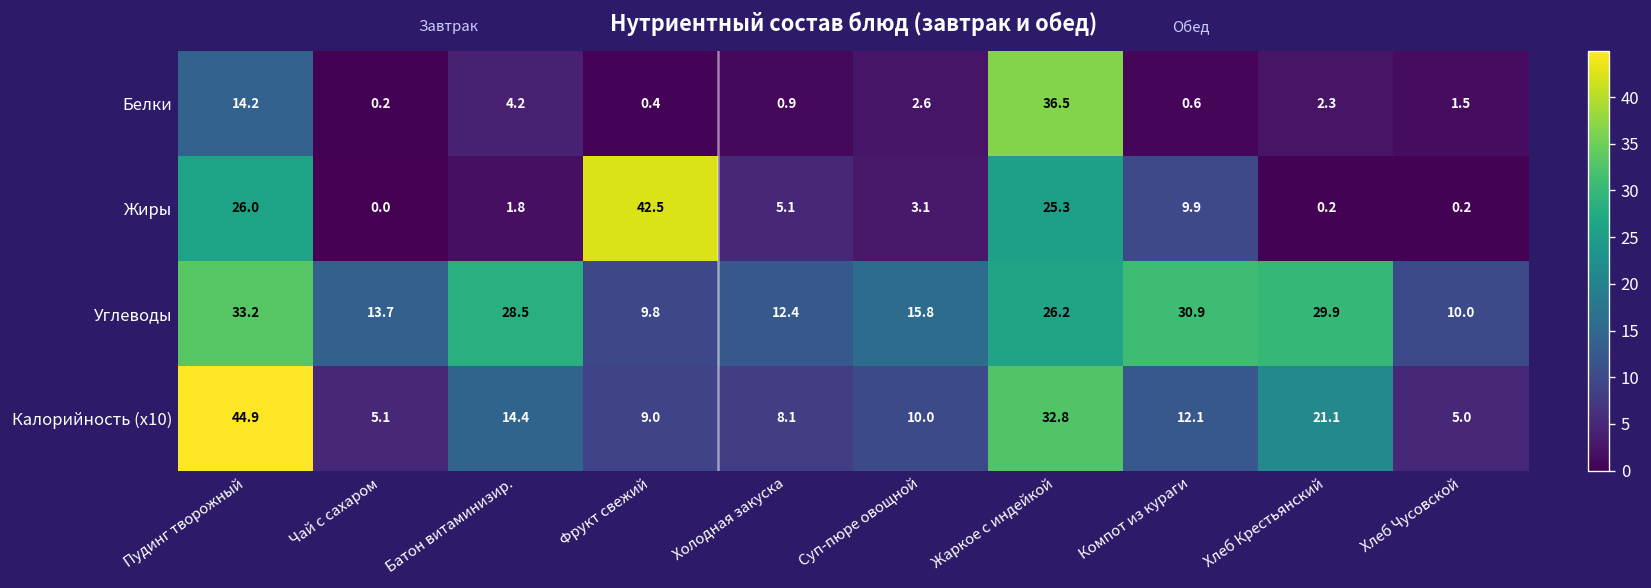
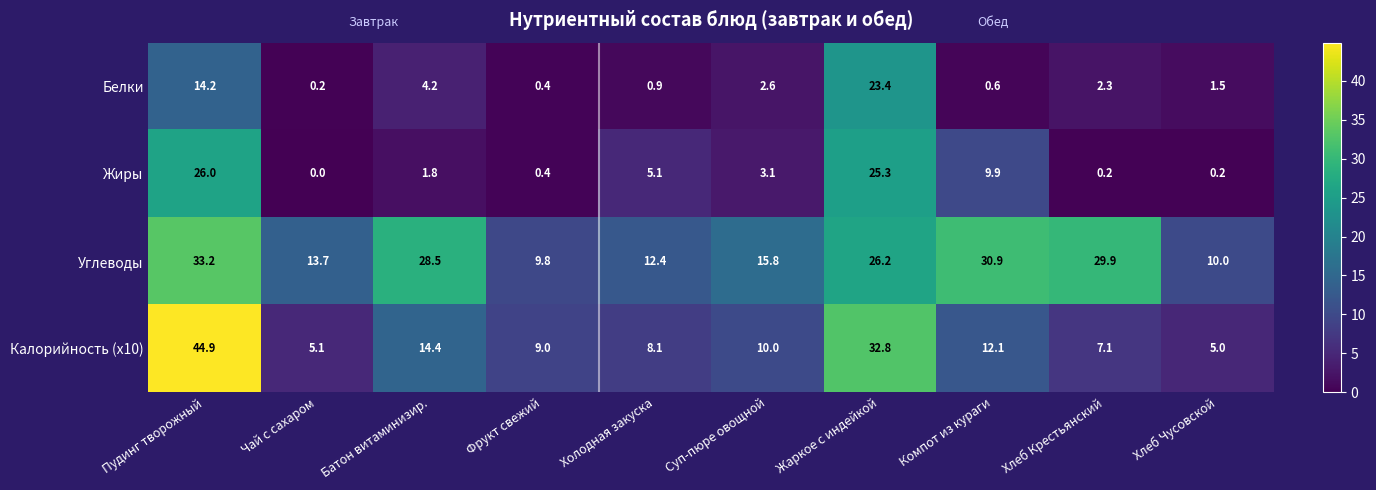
  {
    "Белки": {
      "Пудинг творожный": 14.2,
      "Чай с сахаром": 0.2,
      "Батон витаминизир.": 4.2,
      "Фрукт свежий": 0.4,
      "Холодная закуска": 0.9,
      "Суп-пюре овощной": 2.6,
-     "Жаркое с индейкой": 36.5,
+     "Жаркое с индейкой": 23.4,
      "Компот из кураги": 0.6,
      "Хлеб Крестьянский": 2.3,
      "Хлеб Чусовской": 1.5
    },
    "Жиры": {
      "Пудинг творожный": 26.0,
      "Чай с сахаром": 0.0,
      "Батон витаминизир.": 1.8,
-     "Фрукт свежий": 42.5,
+     "Фрукт свежий": 0.4,
      "Холодная закуска": 5.1,
      "Суп-пюре овощной": 3.1,
      "Жаркое с индейкой": 25.3,
      "Компот из кураги": 9.9,
      "Хлеб Крестьянский": 0.2,
      "Хлеб Чусовской": 0.2
    },
    "Углеводы": {
      "Пудинг творожный": 33.2,
      "Чай с сахаром": 13.7,
      "Батон витаминизир.": 28.5,
      "Фрукт свежий": 9.8,
      "Холодная закуска": 12.4,
      "Суп-пюре овощной": 15.8,
      "Жаркое с индейкой": 26.2,
      "Компот из кураги": 30.9,
      "Хлеб Крестьянский": 29.9,
      "Хлеб Чусовской": 10.0
    },
    "Калорийность (x10)": {
      "Пудинг творожный": 44.9,
      "Чай с сахаром": 5.1,
      "Батон витаминизир.": 14.4,
      "Фрукт свежий": 9.0,
      "Холодная закуска": 8.1,
      "Суп-пюре овощной": 10.0,
      "Жаркое с индейкой": 32.8,
      "Компот из кураги": 12.1,
-     "Хлеб Крестьянский": 21.1,
+     "Хлеб Крестьянский": 7.1,
      "Хлеб Чусовской": 5.0
    }
  }
